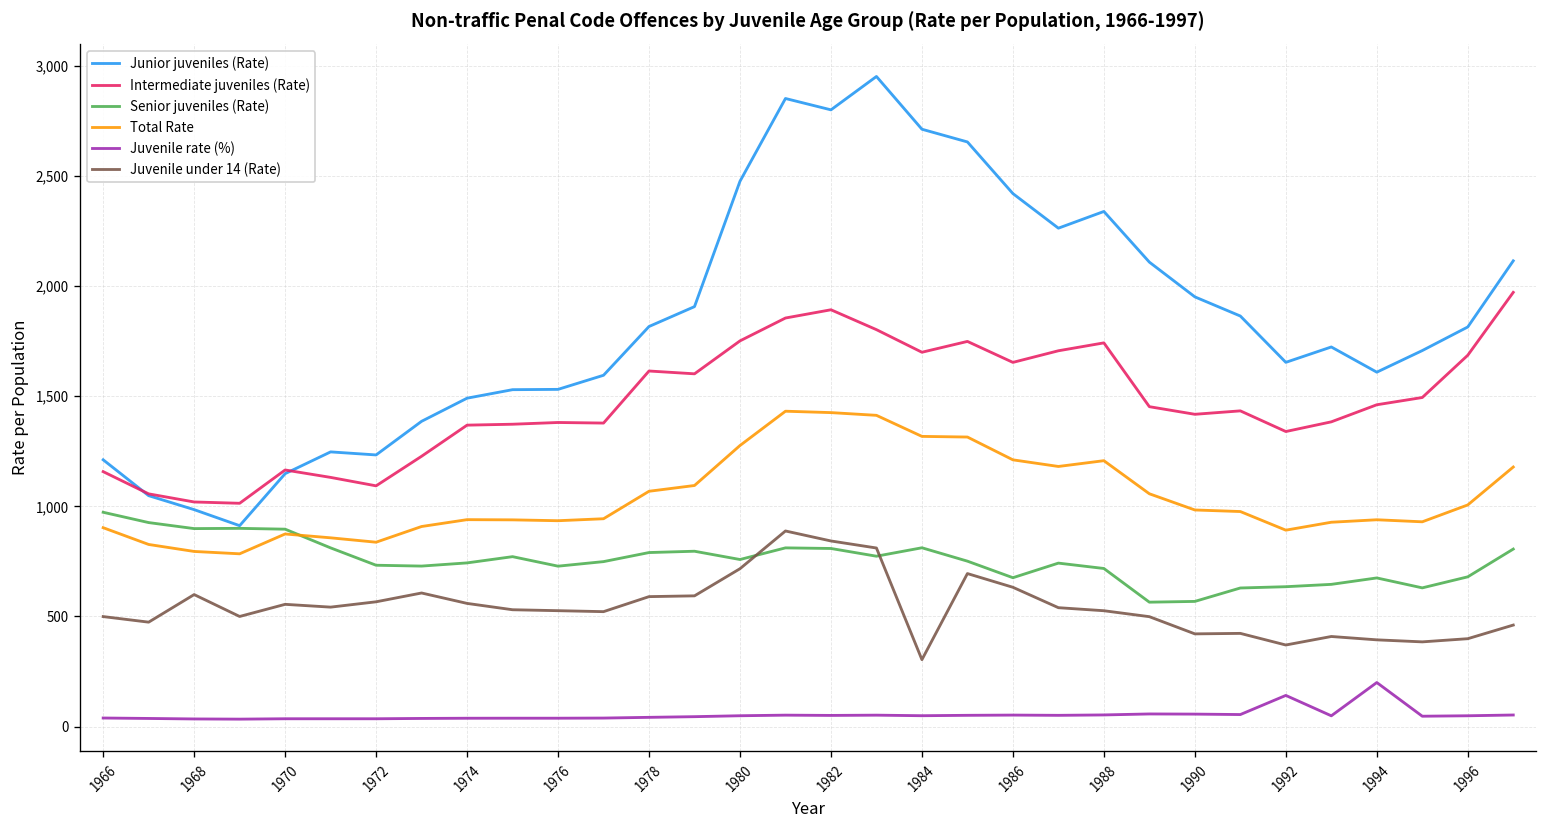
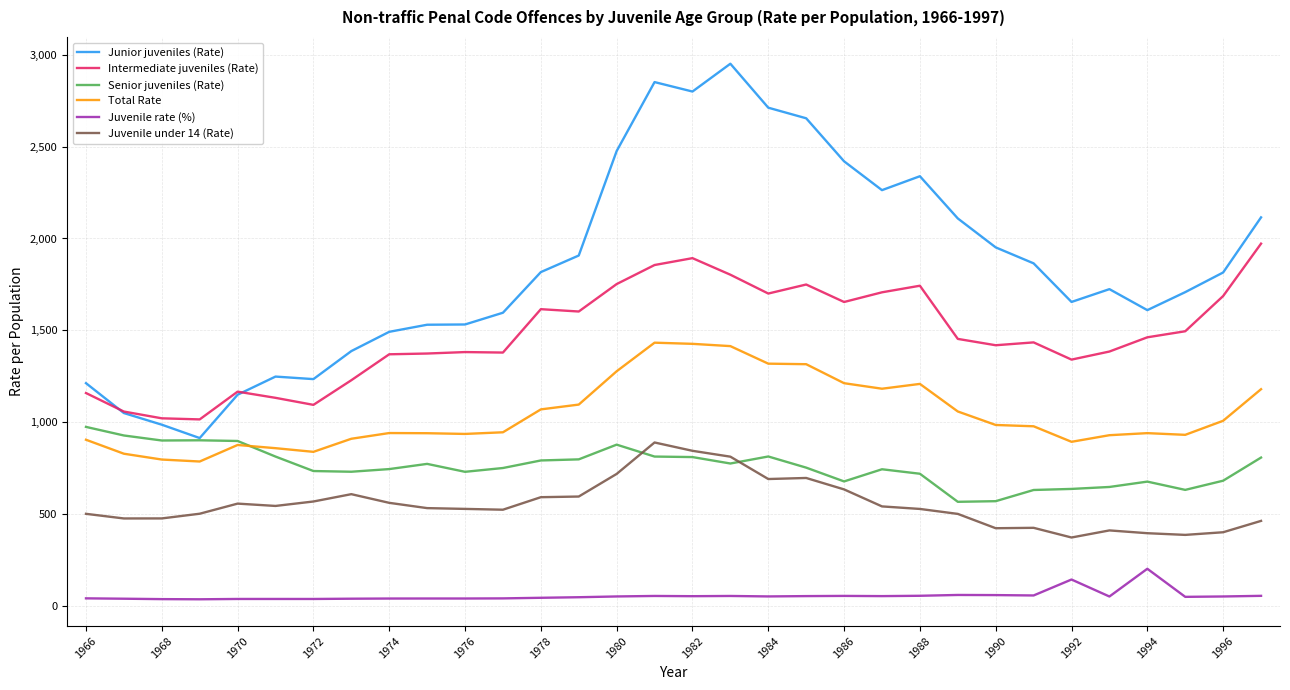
  {
    "Junior juveniles (Rate)": {
      "1966": "1,210",
      "1968": "990",
      "1970": "1,150",
      "1972": "1,230",
      "1974": "1,490",
      "1976": "1,530",
      "1978": "1,820",
      "1980": "2,480",
      "1982": "2,800",
      "1984": "2,710",
      "1986": "2,420",
      "1988": "2,340",
      "1990": "1,950",
      "1992": "1,650",
      "1994": "1,610",
      "1996": "1,810"
    },
    "Intermediate juveniles (Rate)": {
      "1966": "1,160",
      "1968": "1,020",
      "1970": "1,170",
      "1972": "1,090",
      "1974": "1,370",
      "1976": "1,380",
      "1978": "1,610",
      "1980": "1,750",
      "1982": "1,890",
      "1984": "1,700",
      "1986": "1,650",
      "1988": "1,740",
      "1990": "1,420",
      "1992": "1,340",
      "1994": "1,460",
      "1996": "1,690"
    },
    "Senior juveniles (Rate)": {
      "1966": "970",
      "1968": "900",
      "1970": "900",
      "1972": "730",
      "1974": "740",
      "1976": "730",
      "1978": "790",
-     "1980": "760",
+     "1980": "880",
      "1982": "810",
      "1984": "810",
      "1986": "680",
      "1988": "720",
      "1990": "570",
      "1992": "640",
      "1994": "680",
      "1996": "680"
    },
    "Total Rate": {
      "1966": "900",
      "1968": "800",
      "1970": "870",
      "1972": "840",
      "1974": "940",
      "1976": "930",
      "1978": "1,070",
      "1980": "1,280",
      "1982": "1,430",
      "1984": "1,320",
      "1986": "1,210",
      "1988": "1,210",
      "1990": "980",
      "1992": "890",
      "1994": "940",
      "1996": "1,010"
    },
    "Juvenile rate (%)": {
      "1966": "40",
      "1968": "30",
      "1970": "40",
      "1972": "40",
      "1974": "40",
      "1976": "40",
      "1978": "40",
      "1980": "50",
      "1982": "50",
      "1984": "50",
      "1986": "50",
      "1988": "50",
      "1990": "60",
      "1992": "140",
      "1994": "200",
      "1996": "50"
    },
    "Juvenile under 14 (Rate)": {
      "1966": "500",
-     "1968": "600",
+     "1968": "470",
      "1970": "560",
      "1972": "570",
      "1974": "560",
      "1976": "530",
      "1978": "590",
      "1980": "720",
      "1982": "840",
-     "1984": "300",
+     "1984": "690",
      "1986": "630",
      "1988": "530",
      "1990": "420",
      "1992": "370",
      "1994": "390",
      "1996": "400"
    }
  }
